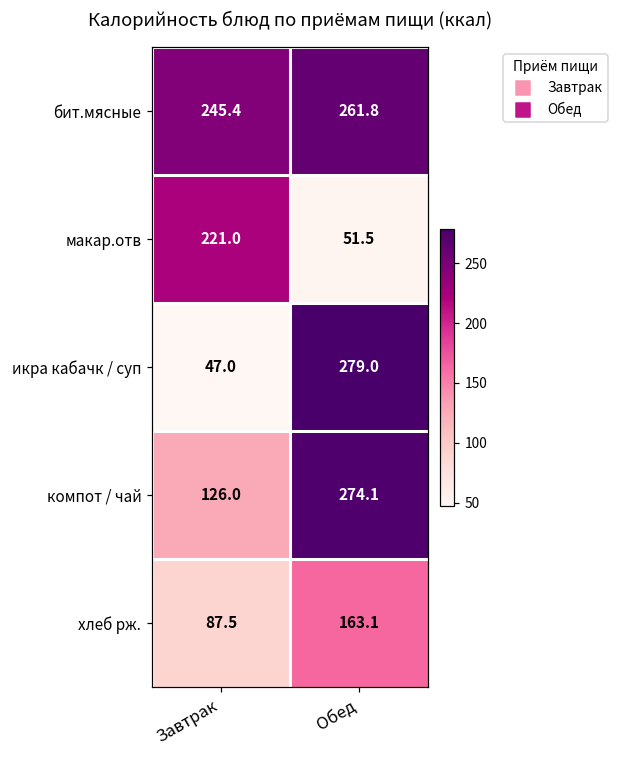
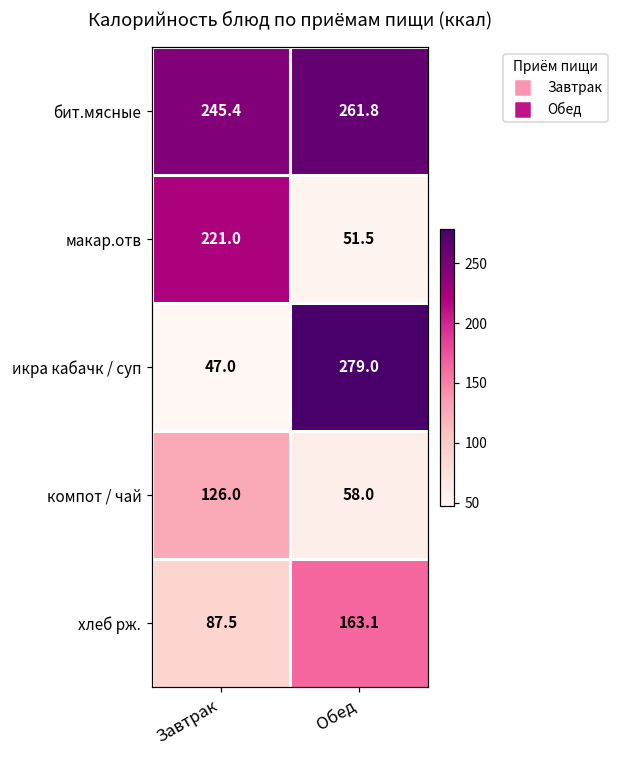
  {
    "бит.мясные": {
      "Завтрак": 245.4,
      "Обед": 261.8
    },
    "макар.отв": {
      "Завтрак": 221.0,
      "Обед": 51.5
    },
    "икра кабачк / суп": {
      "Завтрак": 47.0,
      "Обед": 279.0
    },
    "компот / чай": {
      "Завтрак": 126.0,
-     "Обед": 274.1
+     "Обед": 58.0
    },
    "хлеб рж.": {
      "Завтрак": 87.5,
      "Обед": 163.1
    }
  }
